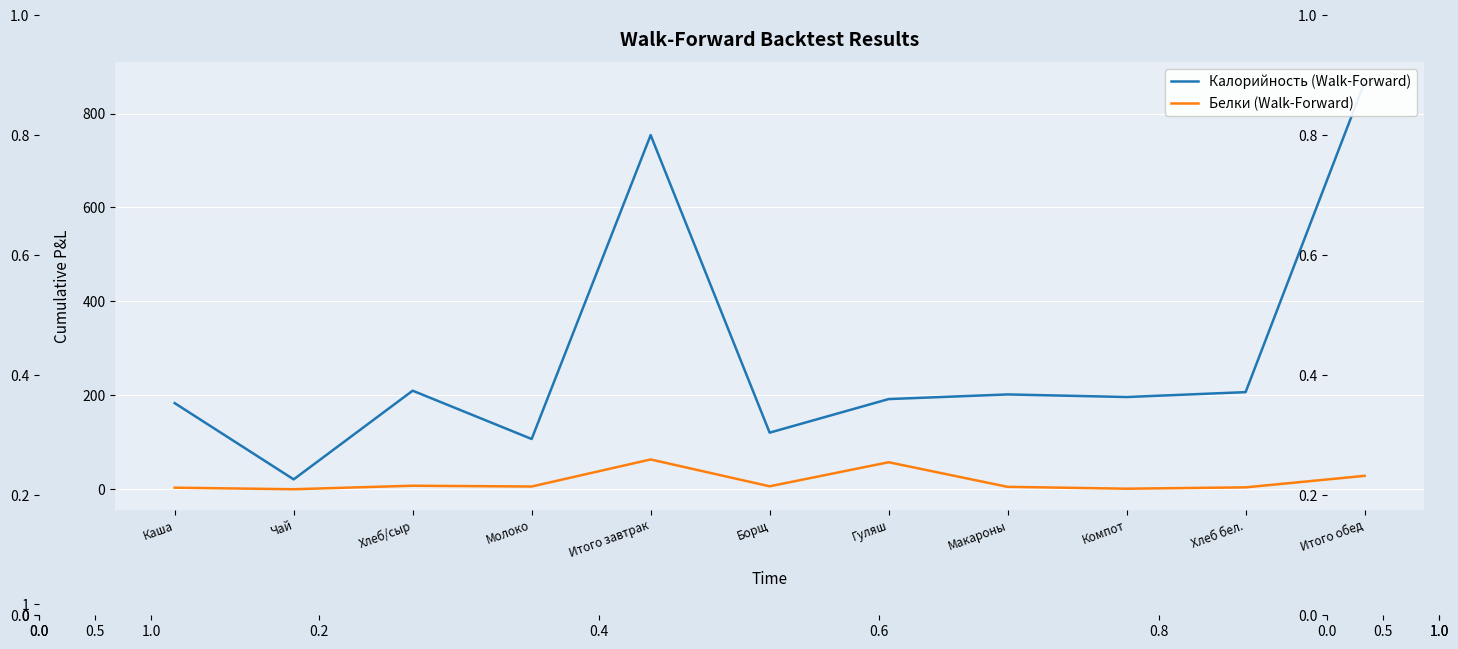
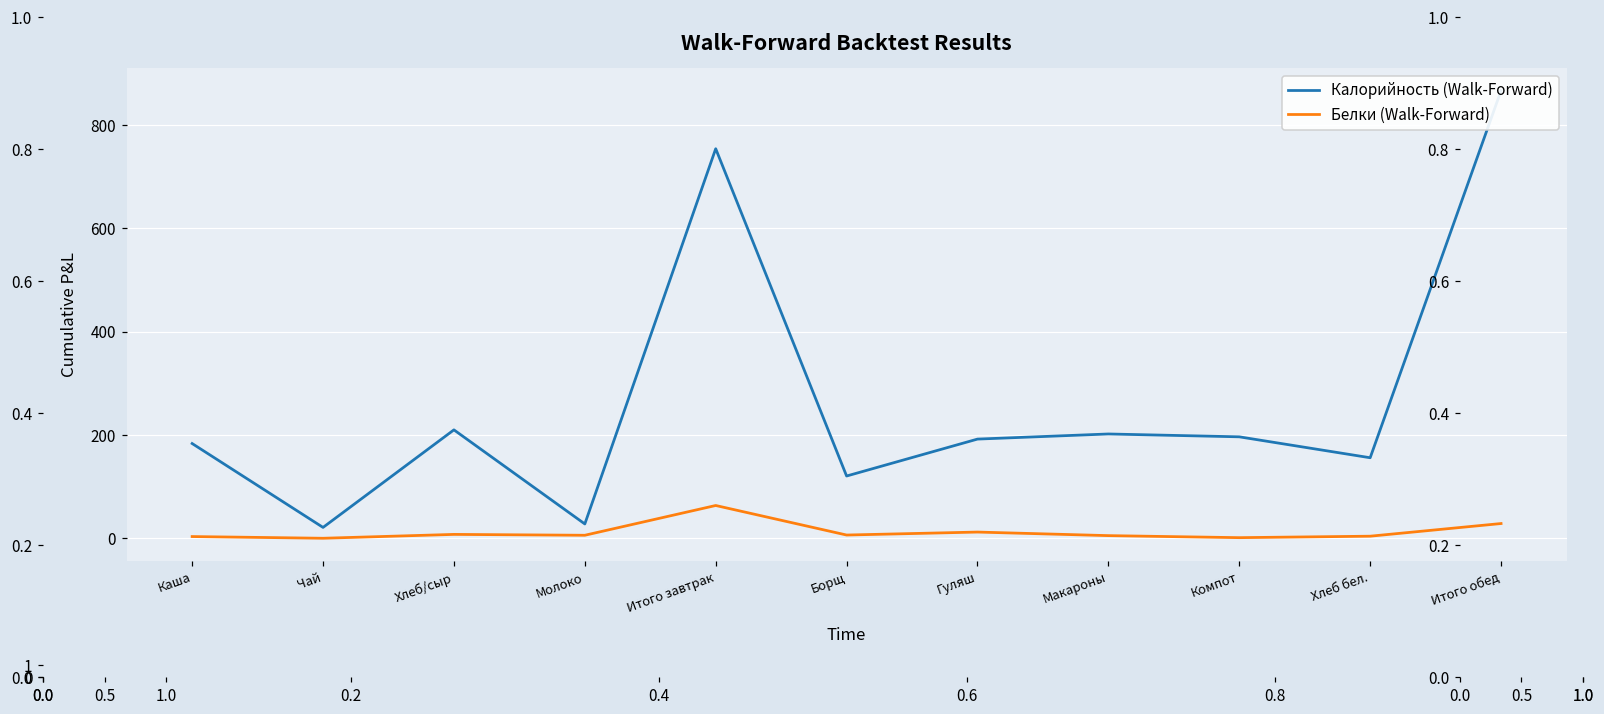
  {
    "Калорийность (Walk-Forward)": {
      "Чай": 20,
      "Хлеб/сыр": 210,
-     "Молоко": 110,
+     "Молоко": 30,
      "Итого завтрак": 750,
      "Борщ": 120,
      "Гуляш": 190,
      "Макароны": 200,
      "Компот": 200,
-     "Хлеб бел.": 210
+     "Хлеб бел.": 160
    },
    "Белки (Walk-Forward)": {
      "Чай": 0,
      "Хлеб/сыр": 10,
      "Молоко": 10,
      "Итого завтрак": 60,
      "Борщ": 10,
-     "Гуляш": 60,
+     "Гуляш": 10,
      "Макароны": 10,
      "Компот": 0,
      "Хлеб бел.": 0
    }
  }
